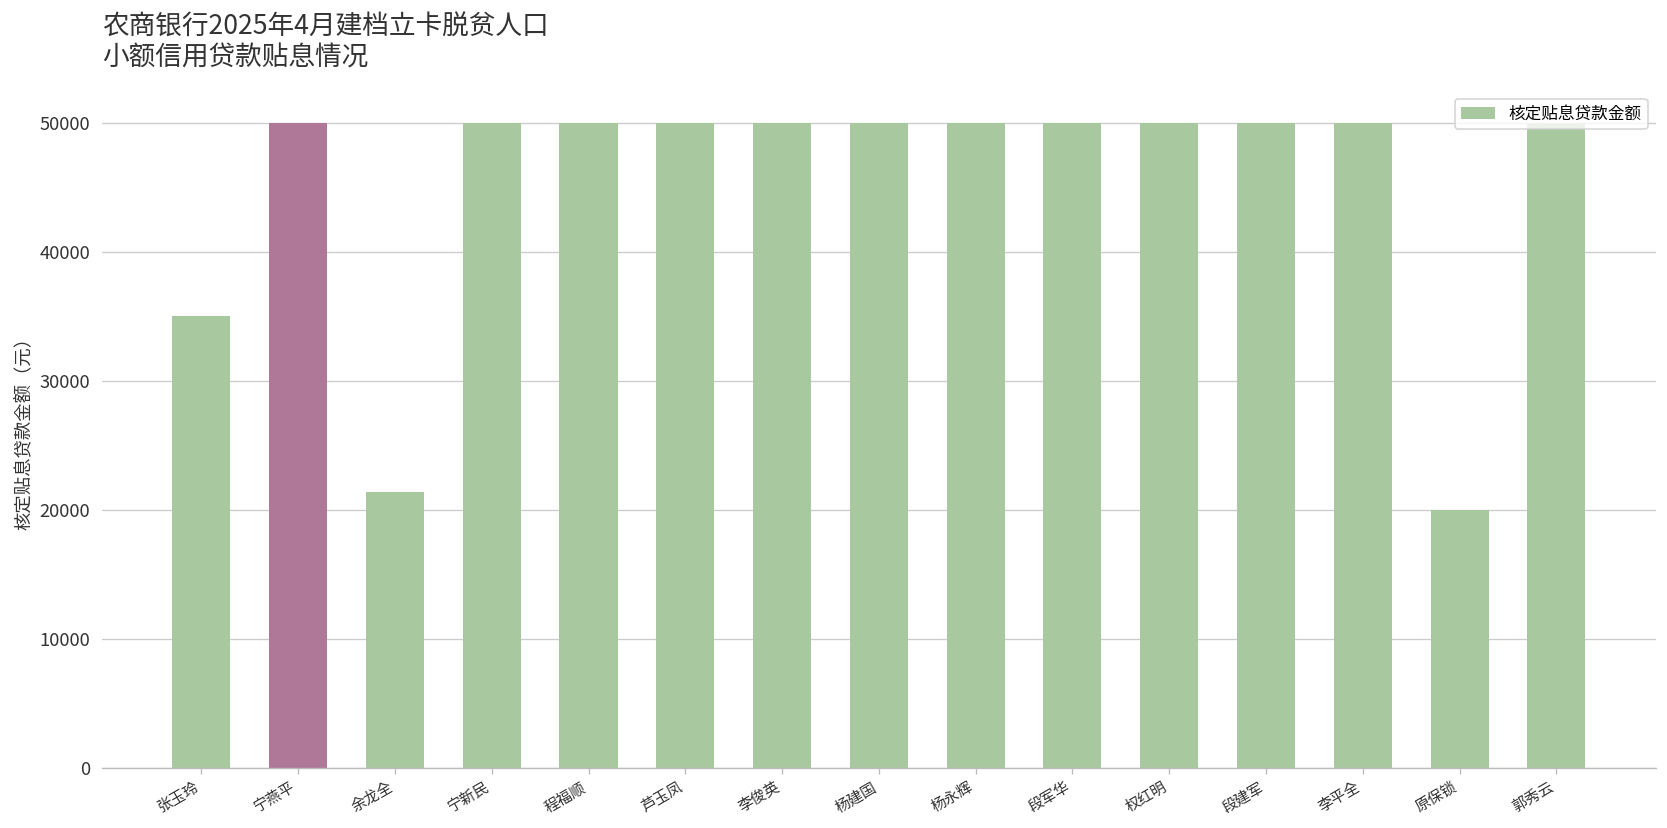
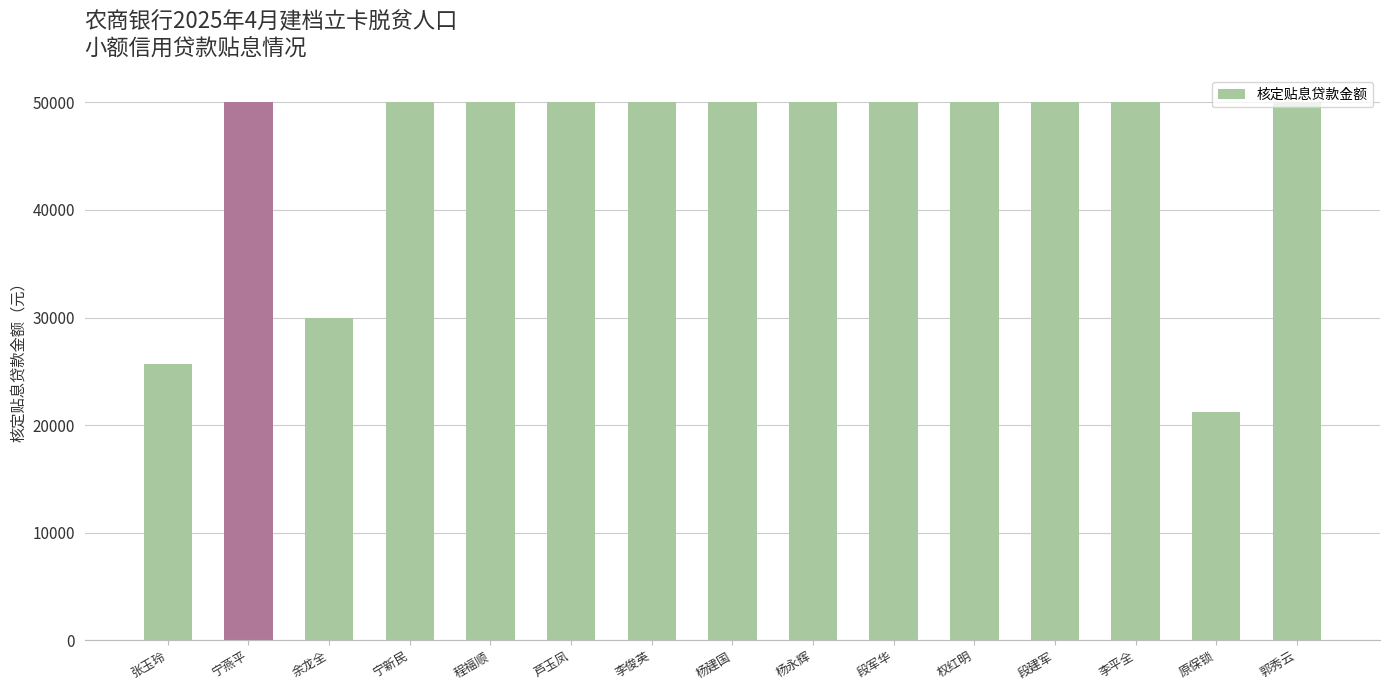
  {
-   "张玉玲": 35000,
+   "张玉玲": 25700,
    "宁燕平": 50000,
-   "余龙全": 21400,
+   "余龙全": 30000,
    "宁新民": 50000,
    "程福顺": 50000,
    "芦玉凤": 50000,
    "李俊英": 50000,
    "杨建国": 50000,
    "杨永辉": 50000,
    "段军华": 50000,
    "权红明": 50000,
    "段建军": 50000,
    "李平全": 50000,
-   "原保锁": 20000
+   "原保锁": 21200
  }
